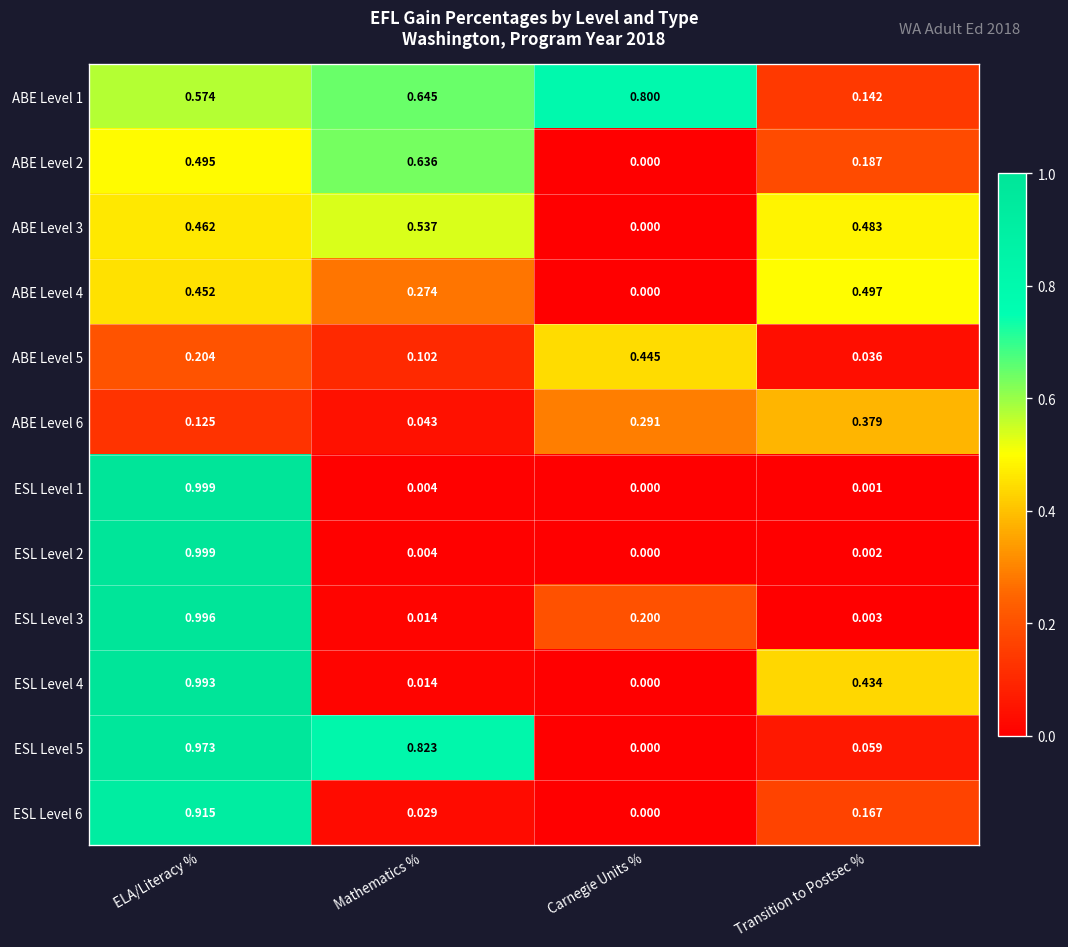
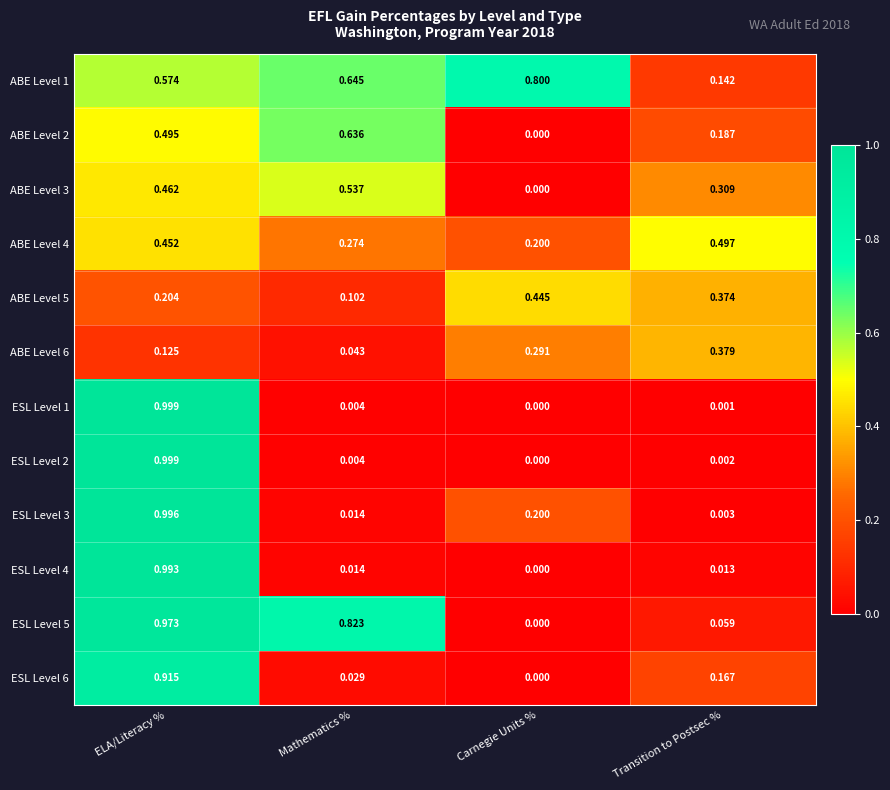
  {
    "ABE Level 1": {
      "ELA/Literacy %": 0.574,
      "Mathematics %": 0.645,
      "Carnegie Units %": 0.800,
      "Transition to Postsec %": 0.142
    },
    "ABE Level 2": {
      "ELA/Literacy %": 0.495,
      "Mathematics %": 0.636,
      "Carnegie Units %": 0.000,
      "Transition to Postsec %": 0.187
    },
    "ABE Level 3": {
      "ELA/Literacy %": 0.462,
      "Mathematics %": 0.537,
      "Carnegie Units %": 0.000,
-     "Transition to Postsec %": 0.483
+     "Transition to Postsec %": 0.309
    },
    "ABE Level 4": {
      "ELA/Literacy %": 0.452,
      "Mathematics %": 0.274,
-     "Carnegie Units %": 0.000,
+     "Carnegie Units %": 0.200,
      "Transition to Postsec %": 0.497
    },
    "ABE Level 5": {
      "ELA/Literacy %": 0.204,
      "Mathematics %": 0.102,
      "Carnegie Units %": 0.445,
-     "Transition to Postsec %": 0.036
+     "Transition to Postsec %": 0.374
    },
    "ABE Level 6": {
      "ELA/Literacy %": 0.125,
      "Mathematics %": 0.043,
      "Carnegie Units %": 0.291,
      "Transition to Postsec %": 0.379
    },
    "ESL Level 1": {
      "ELA/Literacy %": 0.999,
      "Mathematics %": 0.004,
      "Carnegie Units %": 0.000,
      "Transition to Postsec %": 0.001
    },
    "ESL Level 2": {
      "ELA/Literacy %": 0.999,
      "Mathematics %": 0.004,
      "Carnegie Units %": 0.000,
      "Transition to Postsec %": 0.002
    },
    "ESL Level 3": {
      "ELA/Literacy %": 0.996,
      "Mathematics %": 0.014,
      "Carnegie Units %": 0.200,
      "Transition to Postsec %": 0.003
    },
    "ESL Level 4": {
      "ELA/Literacy %": 0.993,
      "Mathematics %": 0.014,
      "Carnegie Units %": 0.000,
-     "Transition to Postsec %": 0.434
+     "Transition to Postsec %": 0.013
    },
    "ESL Level 5": {
      "ELA/Literacy %": 0.973,
      "Mathematics %": 0.823,
      "Carnegie Units %": 0.000,
      "Transition to Postsec %": 0.059
    },
    "ESL Level 6": {
      "ELA/Literacy %": 0.915,
      "Mathematics %": 0.029,
      "Carnegie Units %": 0.000,
      "Transition to Postsec %": 0.167
    }
  }
